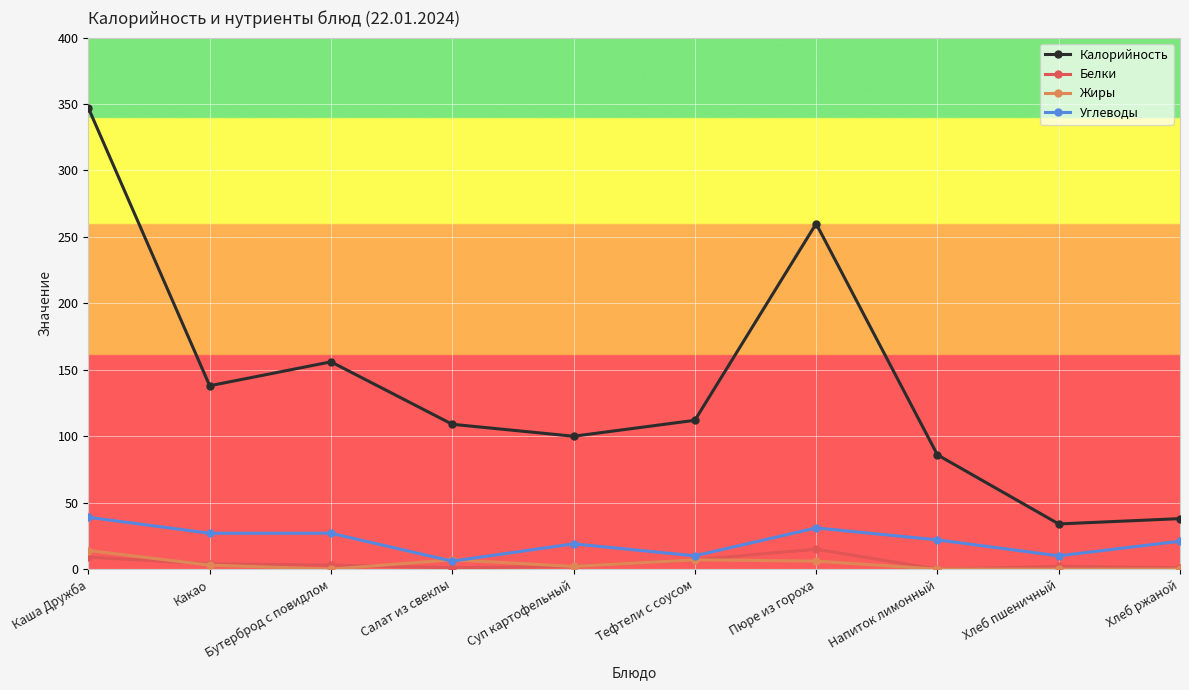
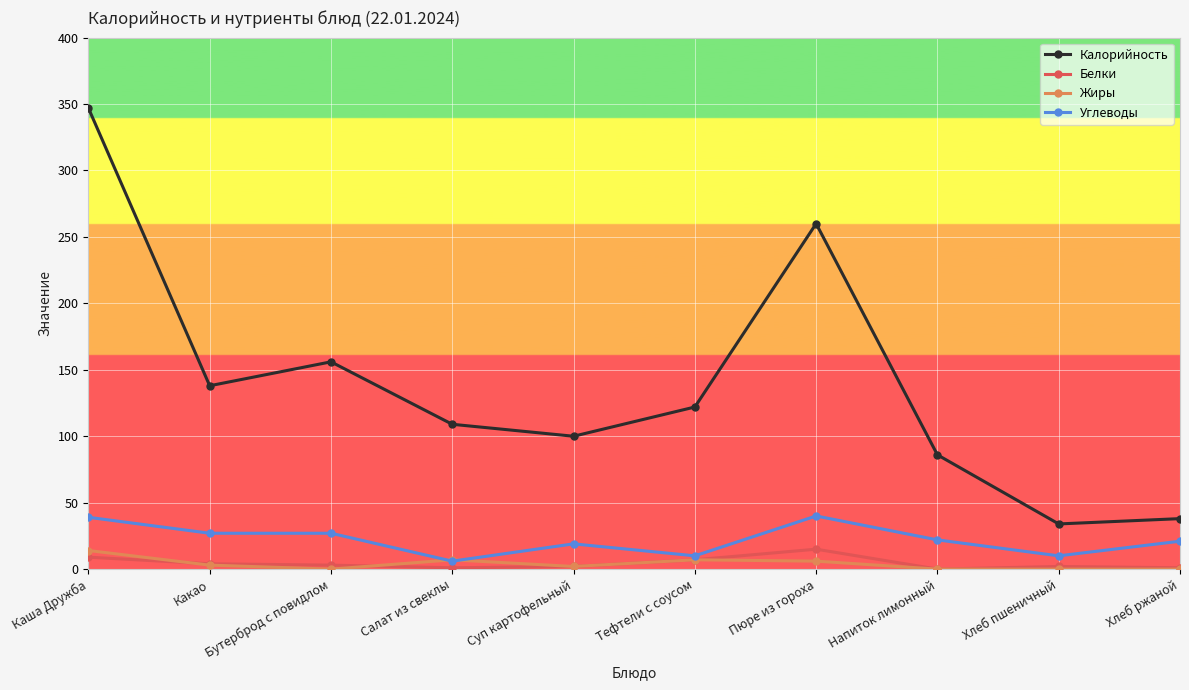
  {
    "Калорийность": {
      "Каша Дружба": 347,
      "Какао": 138,
      "Бутерброд с повидлом": 156,
      "Салат из свеклы": 109,
      "Суп картофельный": 100,
-     "Тефтели с соусом": 112,
+     "Тефтели с соусом": 122,
      "Пюре из гороха": 260,
      "Напиток лимонный": 86,
      "Хлеб пшеничный": 34,
      "Хлеб ржаной": 38
    },
    "Углеводы": {
      "Каша Дружба": 39,
      "Какао": 27,
      "Бутерброд с повидлом": 27,
      "Суп картофельный": 19,
      "Тефтели с соусом": 10,
-     "Пюре из гороха": 31,
+     "Пюре из гороха": 40,
      "Напиток лимонный": 22,
      "Хлеб пшеничный": 10,
      "Хлеб ржаной": 21
    }
  }
